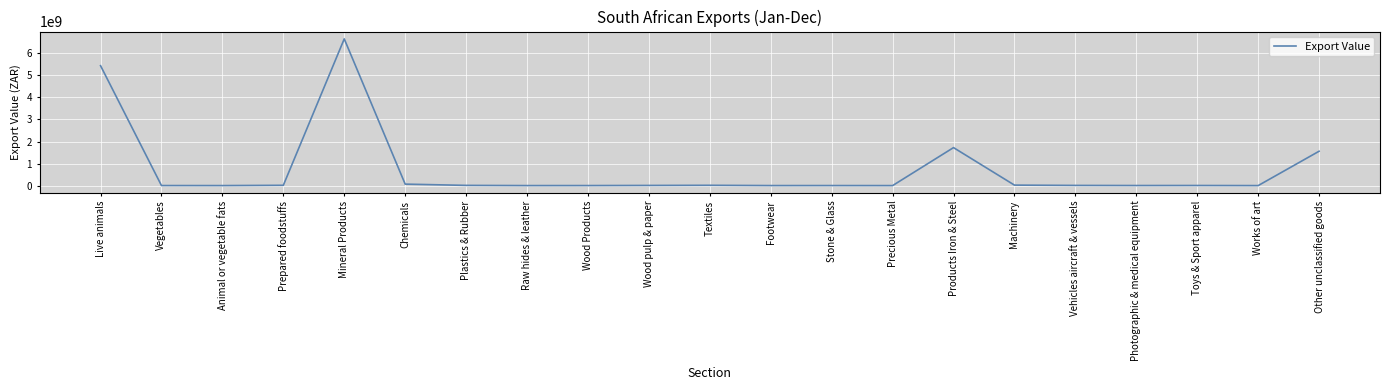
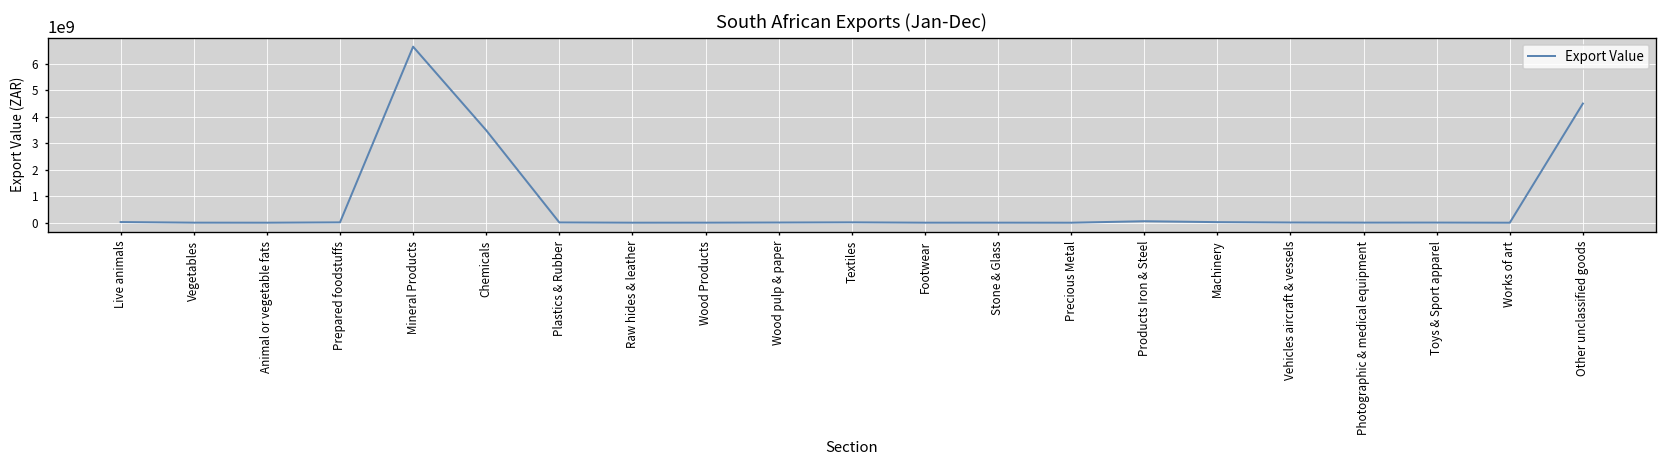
  {
-   "Live animals": 5400000000,
+   "Live animals": 0,
    "Vegetables": 0,
    "Animal or vegetable fats": 0,
    "Prepared foodstuffs": 0,
    "Mineral Products": 6700000000,
-   "Chemicals": 100000000,
+   "Chemicals": 3500000000,
    "Plastics & Rubber": 0,
    "Raw hides & leather": 0,
    "Wood Products": 0,
    "Wood pulp & paper": 0,
    "Textiles": 0,
    "Footwear": 0,
    "Stone & Glass": 0,
    "Precious Metal": 0,
-   "Products Iron & Steel": 1700000000,
+   "Products Iron & Steel": 100000000,
    "Machinery": 0,
    "Vehicles aircraft & vessels": 0,
    "Photographic & medical equipment": 0,
    "Toys & Sport apparel": 0,
    "Works of art": 0,
-   "Other unclassified goods": 1600000000
+   "Other unclassified goods": 4500000000
  }
